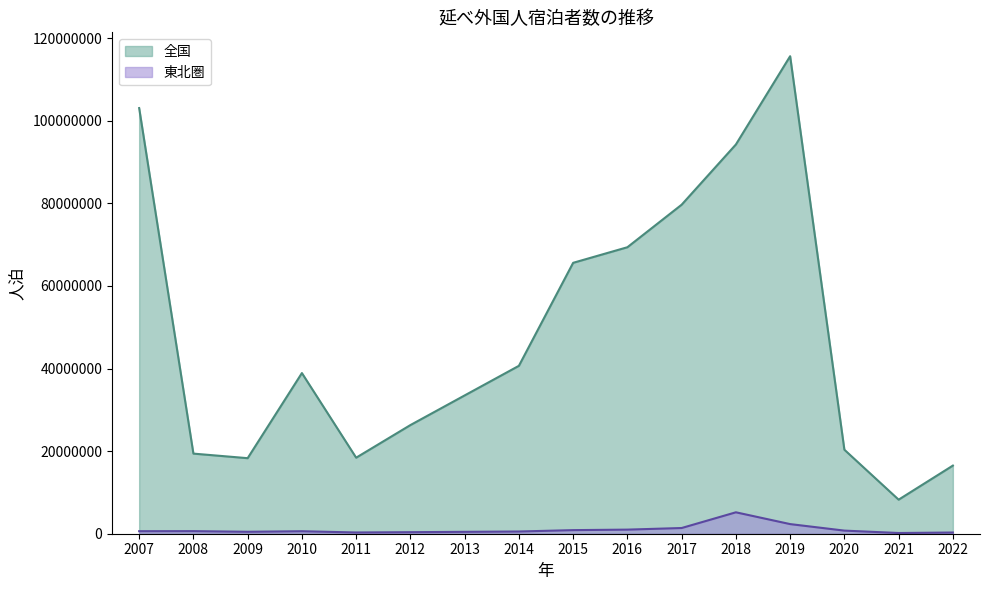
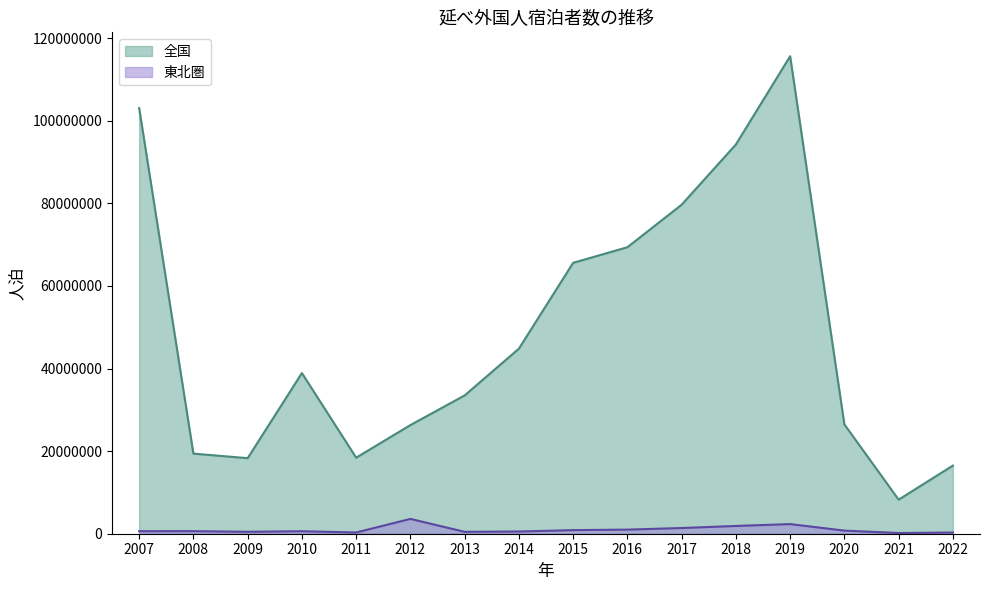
  {
    "全国": {
      "2007": 103000000,
      "2008": 19000000,
      "2009": 18000000,
      "2010": 39000000,
      "2011": 18000000,
      "2012": 26000000,
      "2013": 33000000,
-     "2014": 41000000,
+     "2014": 45000000,
      "2015": 66000000,
      "2016": 69000000,
      "2017": 80000000,
      "2018": 94000000,
      "2019": 116000000,
-     "2020": 20000000,
+     "2020": 26000000,
      "2021": 8000000,
      "2022": 17000000
    },
    "東北圏": {
      "2007": 1000000,
      "2008": 1000000,
      "2009": 0,
      "2010": 1000000,
      "2011": 0,
-     "2012": 0,
+     "2012": 4000000,
      "2013": 0,
      "2014": 1000000,
      "2015": 1000000,
      "2016": 1000000,
      "2017": 1000000,
-     "2018": 5000000,
+     "2018": 2000000,
      "2019": 2000000,
      "2020": 1000000,
      "2021": 0,
      "2022": 0
    }
  }
